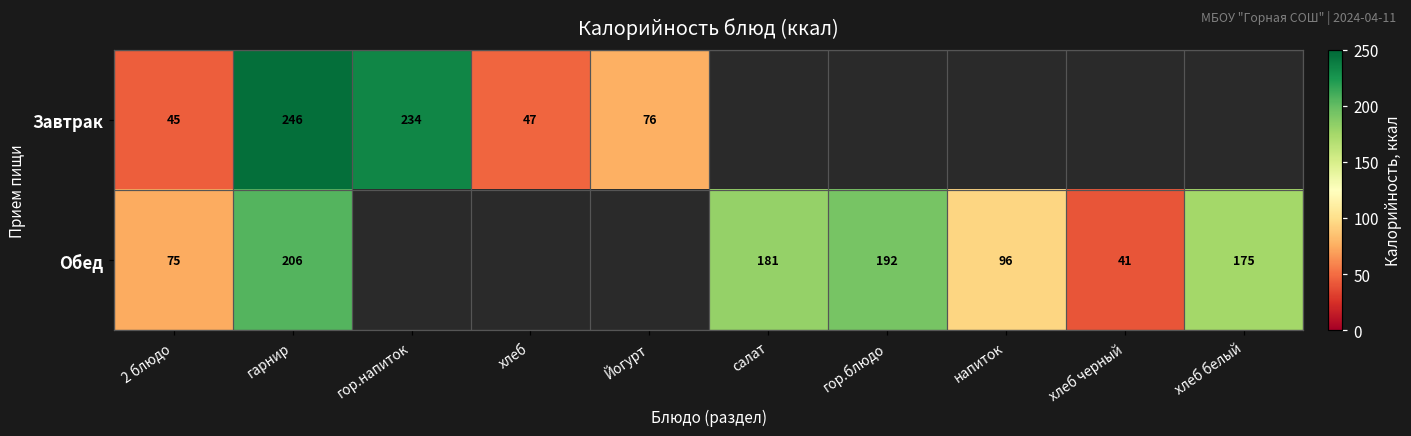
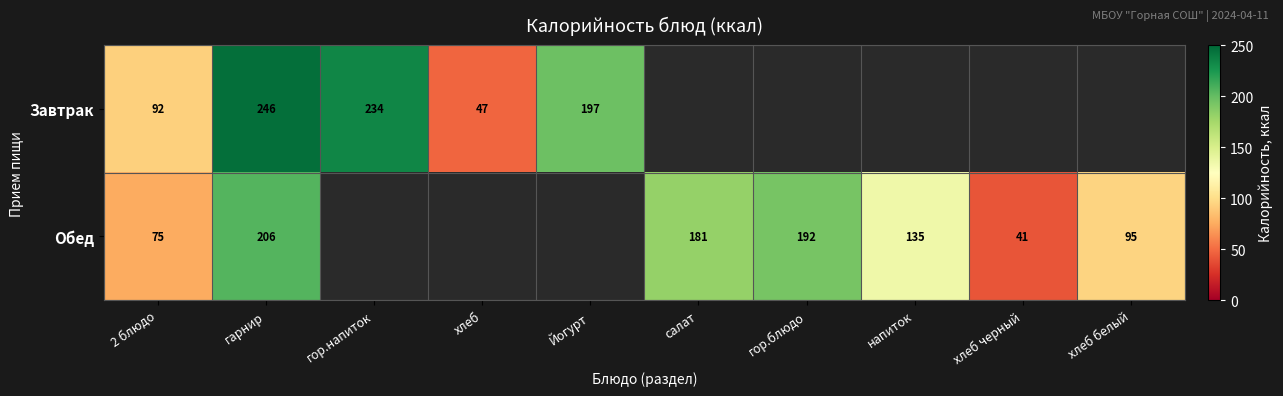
  {
    "Завтрак": {
-     "2 блюдо": 45,
+     "2 блюдо": 92,
      "гарнир": 246,
      "гор.напиток": 234,
      "хлеб": 47,
-     "Йогурт": 76
+     "Йогурт": 197
    },
    "Обед": {
      "2 блюдо": 75,
      "гарнир": 206,
      "салат": 181,
      "гор.блюдо": 192,
-     "напиток": 96,
+     "напиток": 135,
      "хлеб черный": 41,
-     "хлеб белый": 175
+     "хлеб белый": 95
    }
  }
